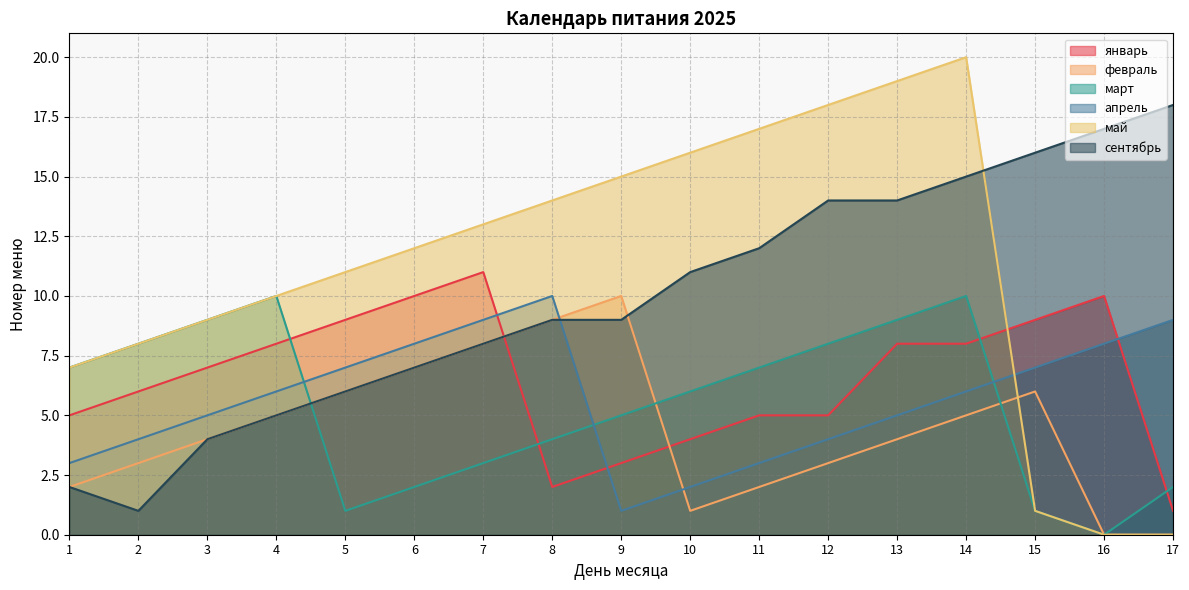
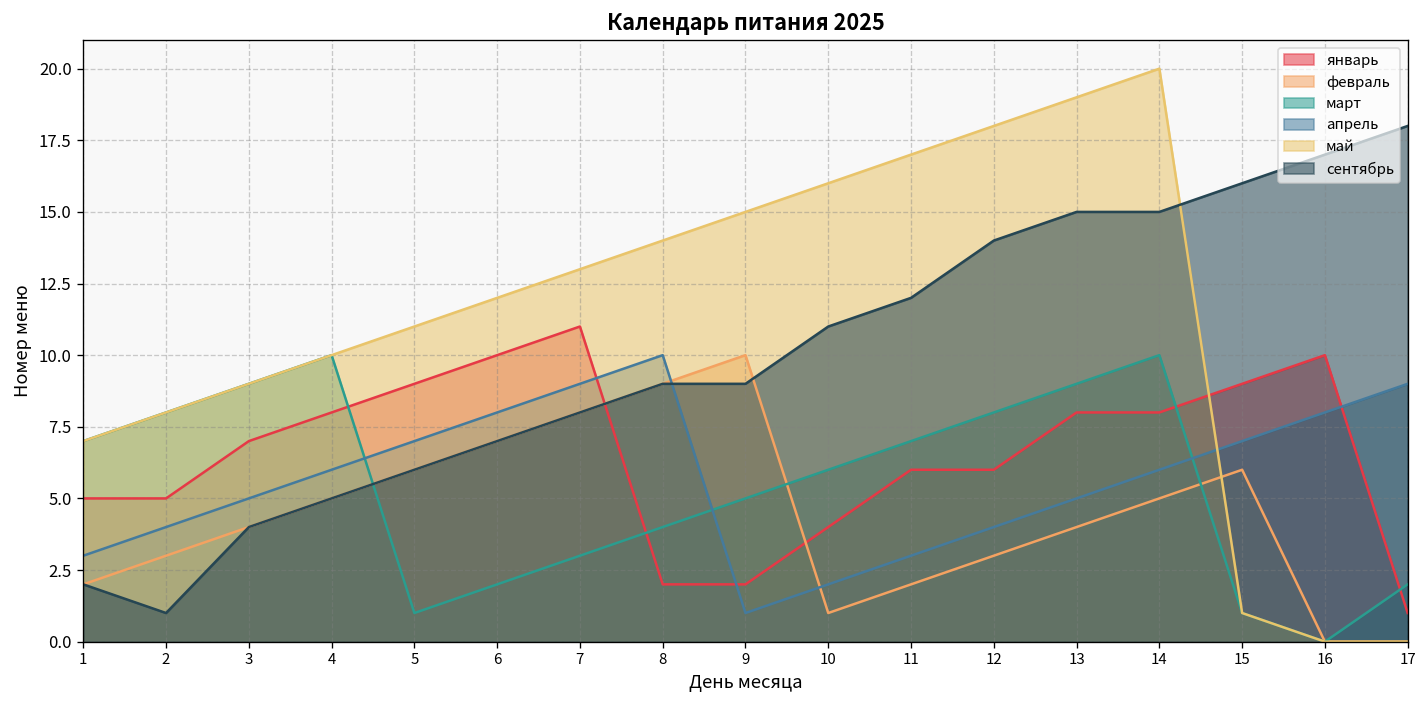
  {
    "январь": {
      "1": 5,
-     "2": 6,
+     "2": 5,
      "3": 7,
      "4": 8,
      "5": 9,
      "6": 10,
      "7": 11,
      "8": 2,
-     "9": 3,
+     "9": 2,
      "10": 4,
-     "11": 5,
-     "12": 5,
+     "11": 6,
+     "12": 6,
      "13": 8,
      "14": 8,
      "15": 9,
      "16": 10,
      "17": 1
    },
    "сентябрь": {
      "2": 1,
      "9": 9,
      "10": 11,
      "11": 12,
      "12": 14,
-     "13": 14,
+     "13": 15,
      "14": 15,
      "15": 16,
      "17": 18
    }
  }
